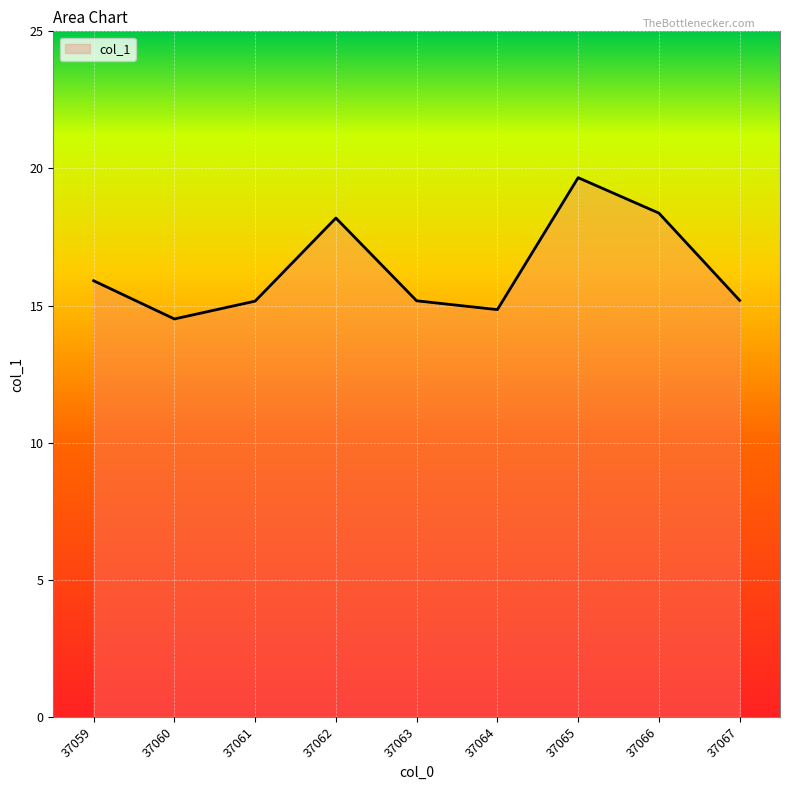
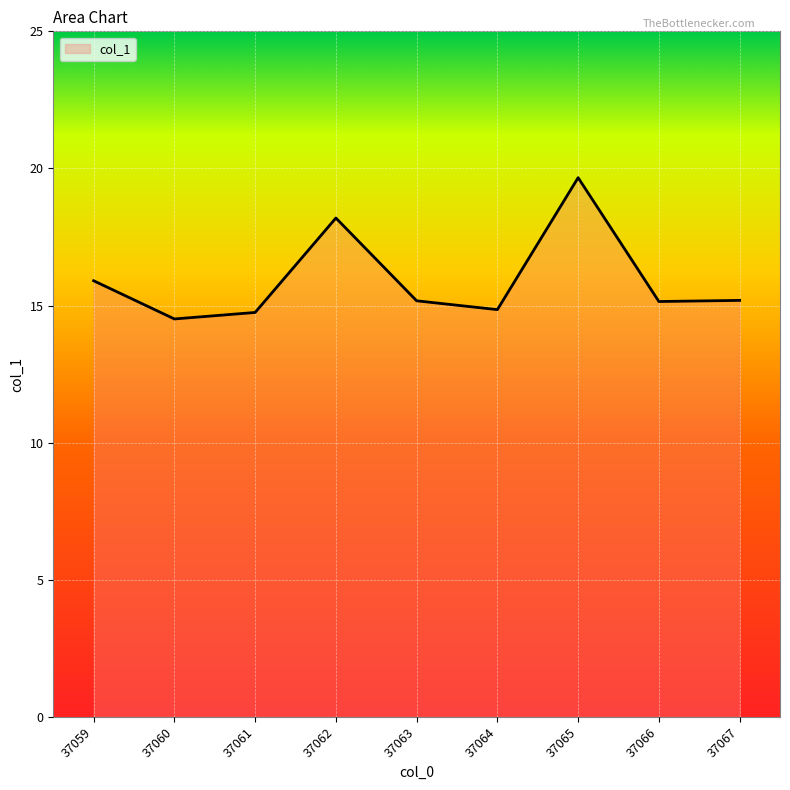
  {
    "37059": 15.9,
    "37060": 14.5,
-   "37061": 15.2,
+   "37061": 14.7,
    "37062": 18.2,
    "37063": 15.2,
    "37064": 14.9,
    "37065": 19.7,
-   "37066": 18.4,
+   "37066": 15.1,
    "37067": 15.2
  }
